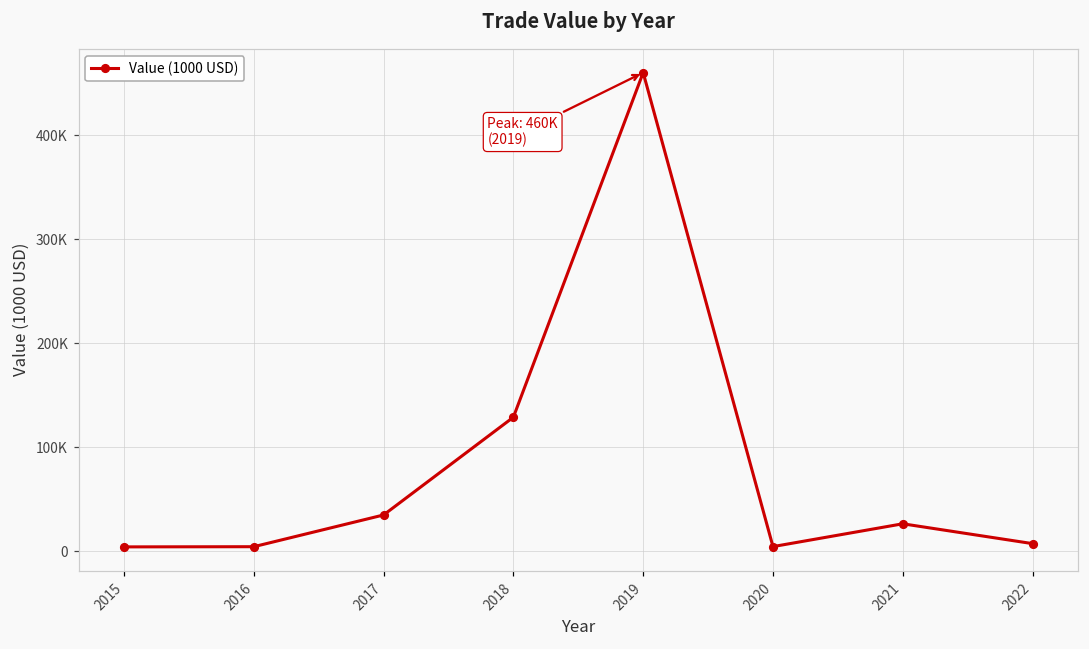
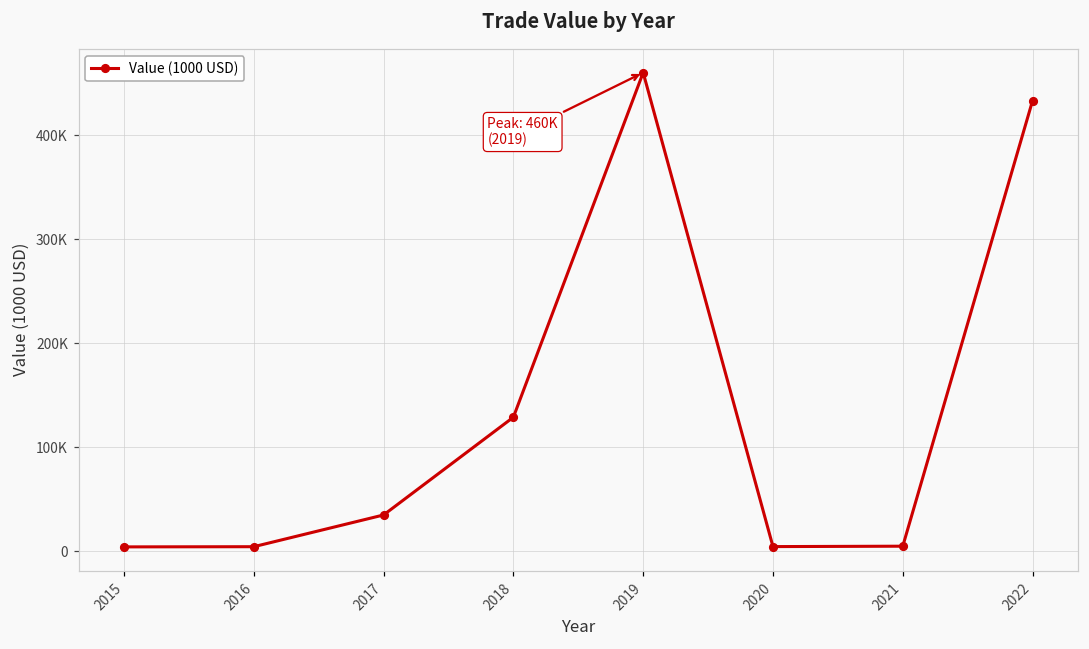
  {
    "2015": 0,
    "2016": 0,
    "2017": 40000,
    "2018": 130000,
    "2020": 0,
-   "2021": 30000,
-   "2022": 10000
+   "2021": 10000,
+   "2022": 430000
  }
